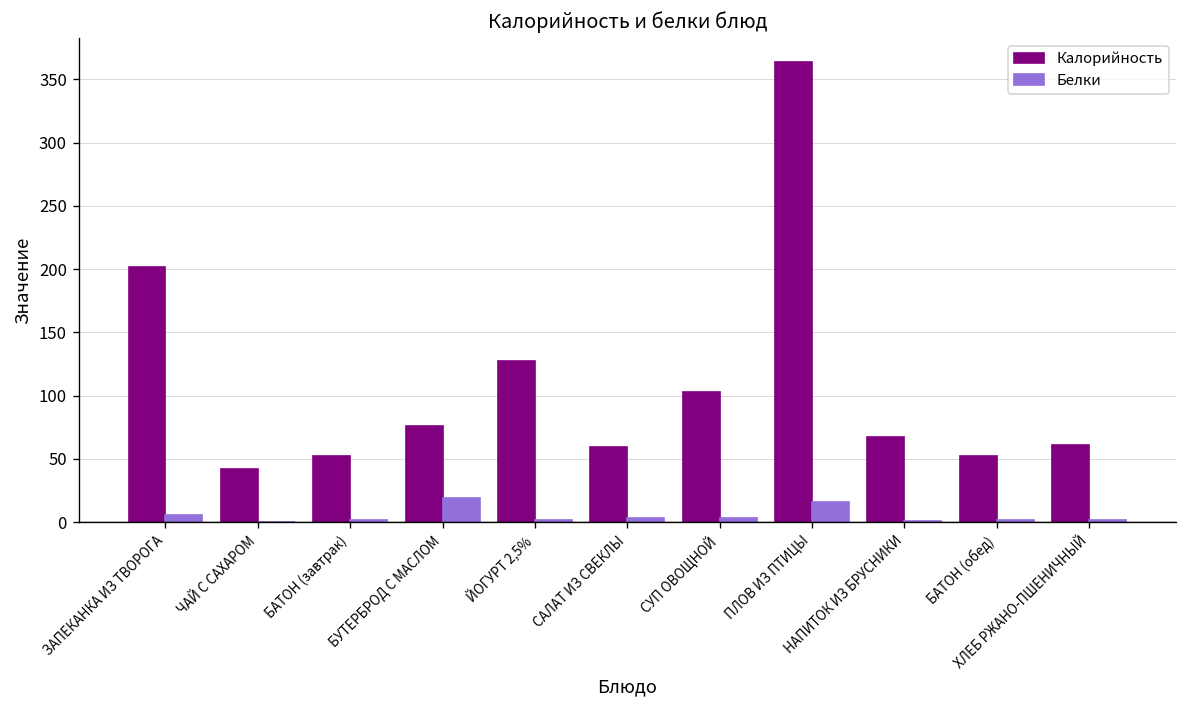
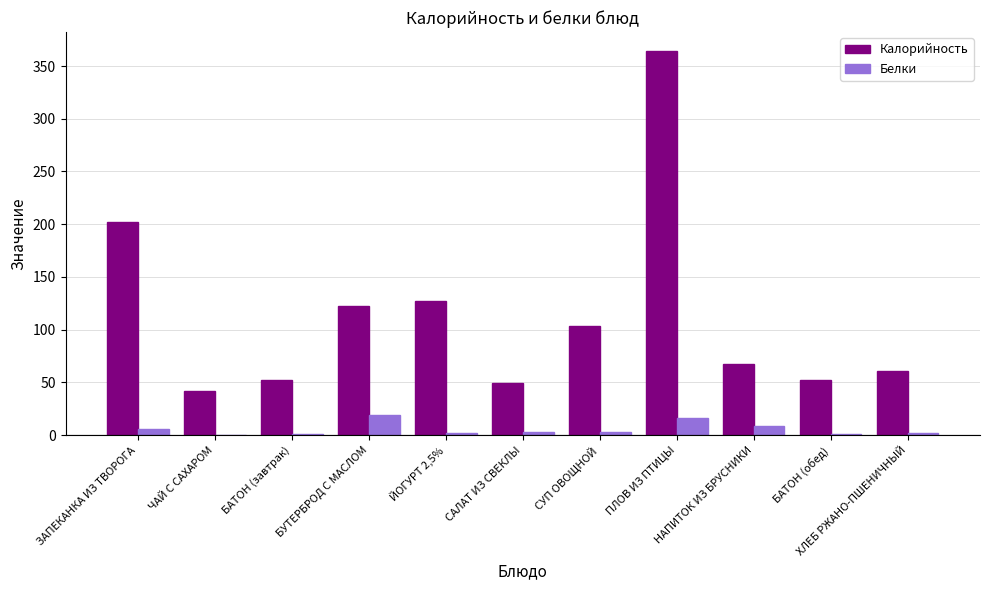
  {
    "Калорийность": {
      "ЗАПЕКАНКА ИЗ ТВОРОГА": 202,
      "ЧАЙ С САХАРОМ": 42,
      "БАТОН (завтрак)": 52,
-     "БУТЕРБРОД С МАСЛОМ": 76,
+     "БУТЕРБРОД С МАСЛОМ": 122,
      "ЙОГУРТ 2,5%": 127,
-     "САЛАТ ИЗ СВЕКЛЫ": 59,
+     "САЛАТ ИЗ СВЕКЛЫ": 49,
      "СУП ОВОЩНОЙ": 103,
      "ПЛОВ ИЗ ПТИЦЫ": 364,
      "НАПИТОК ИЗ БРУСНИКИ": 67,
      "БАТОН (обед)": 52,
      "ХЛЕБ РЖАНО-ПШЕНИЧНЫЙ": 61
    },
    "Белки": {
      "ЗАПЕКАНКА ИЗ ТВОРОГА": 6,
      "БУТЕРБРОД С МАСЛОМ": 19,
      "САЛАТ ИЗ СВЕКЛЫ": 3,
      "СУП ОВОЩНОЙ": 3,
      "ПЛОВ ИЗ ПТИЦЫ": 16,
-     "НАПИТОК ИЗ БРУСНИКИ": 1
+     "НАПИТОК ИЗ БРУСНИКИ": 9
    }
  }
